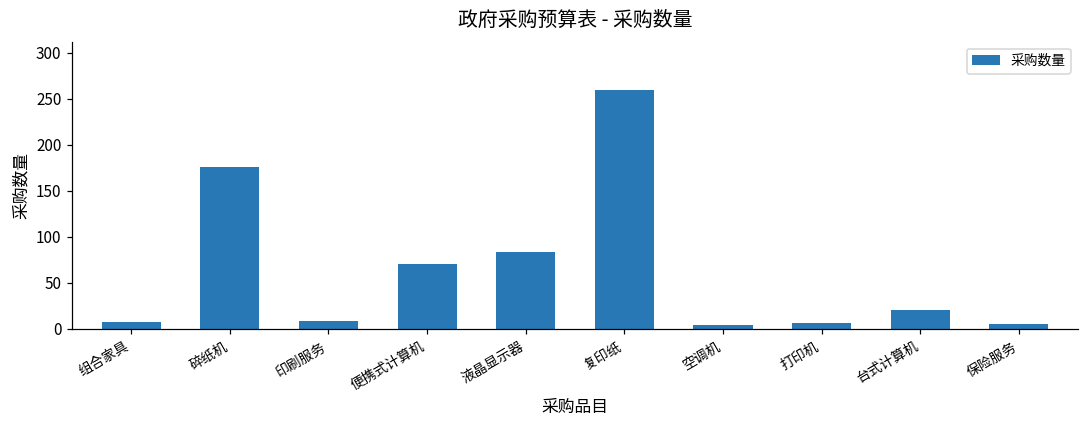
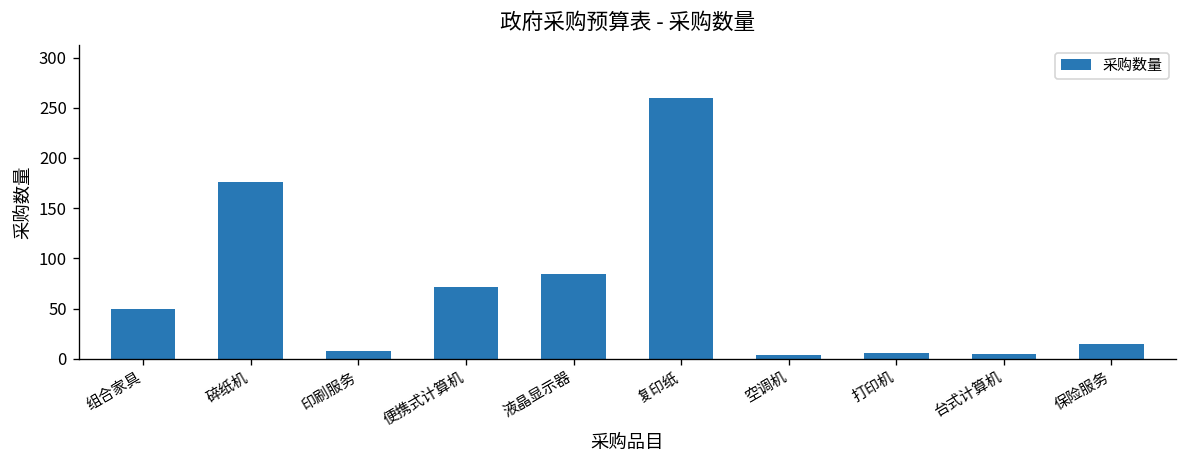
  {
-   "组合家具": 10,
+   "组合家具": 50,
    "碎纸机": 180,
    "印刷服务": 10,
    "便携式计算机": 70,
    "液晶显示器": 80,
    "复印纸": 260,
    "空调机": 0,
    "打印机": 10,
-   "台式计算机": 20,
-   "保险服务": 10
+   "台式计算机": 10,
+   "保险服务": 20
  }
